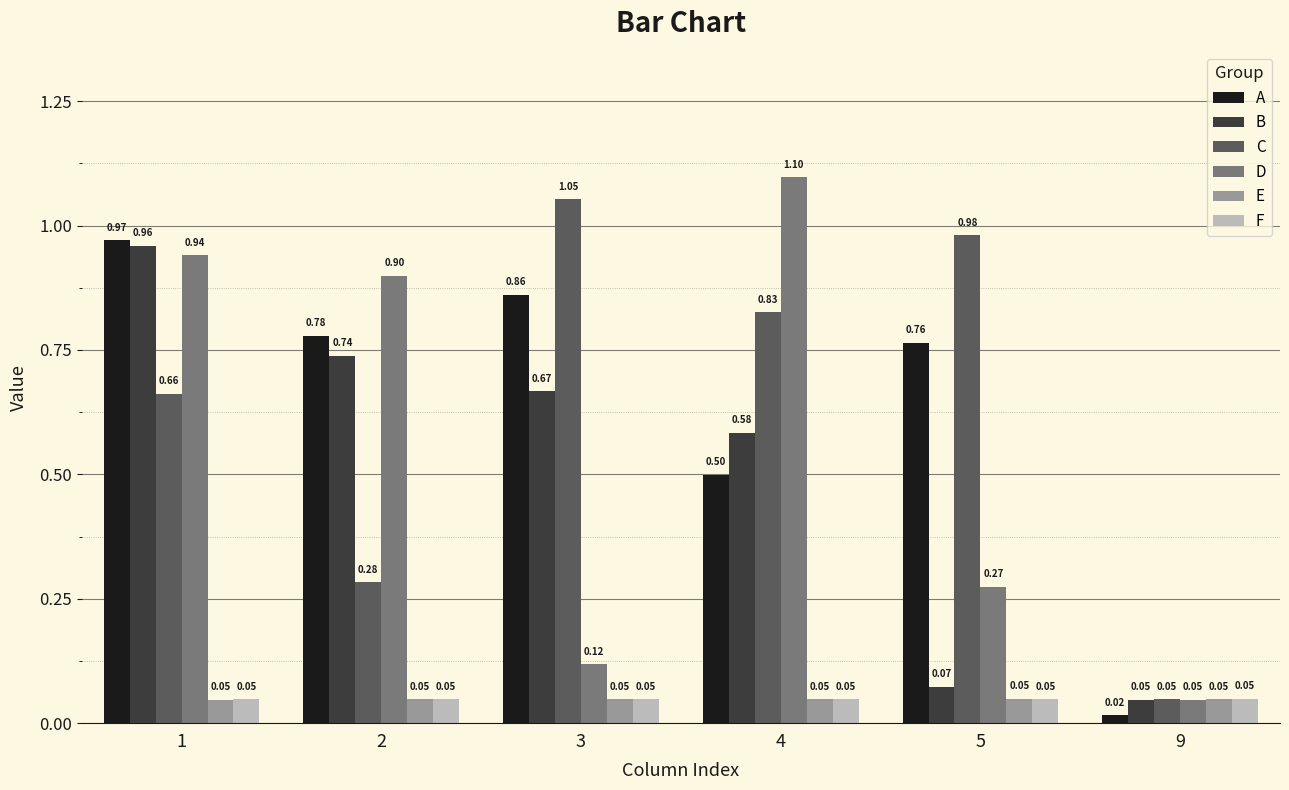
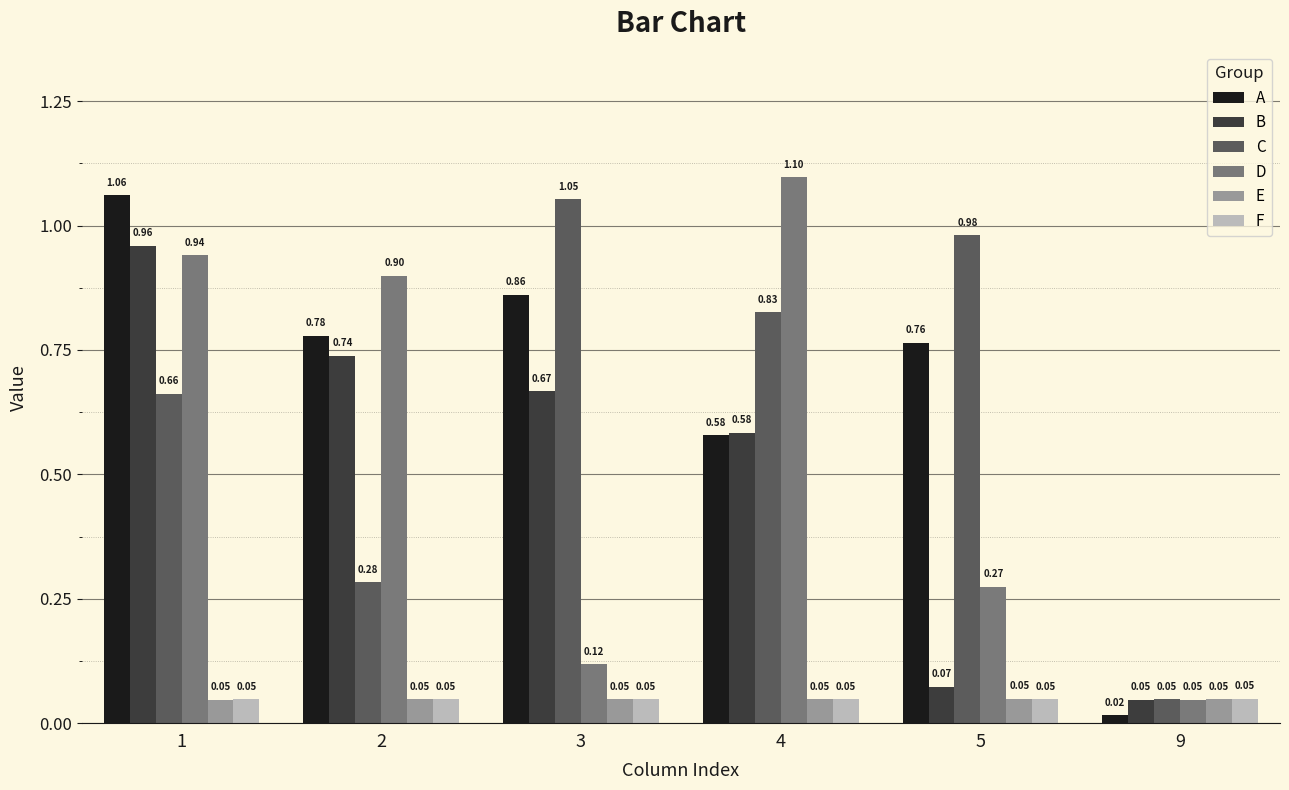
  {
    "A": {
-     "1": 0.97,
+     "1": 1.06,
      "2": 0.78,
      "3": 0.86,
-     "4": 0.50,
+     "4": 0.58,
      "5": 0.76,
      "9": 0.02
    }
  }
